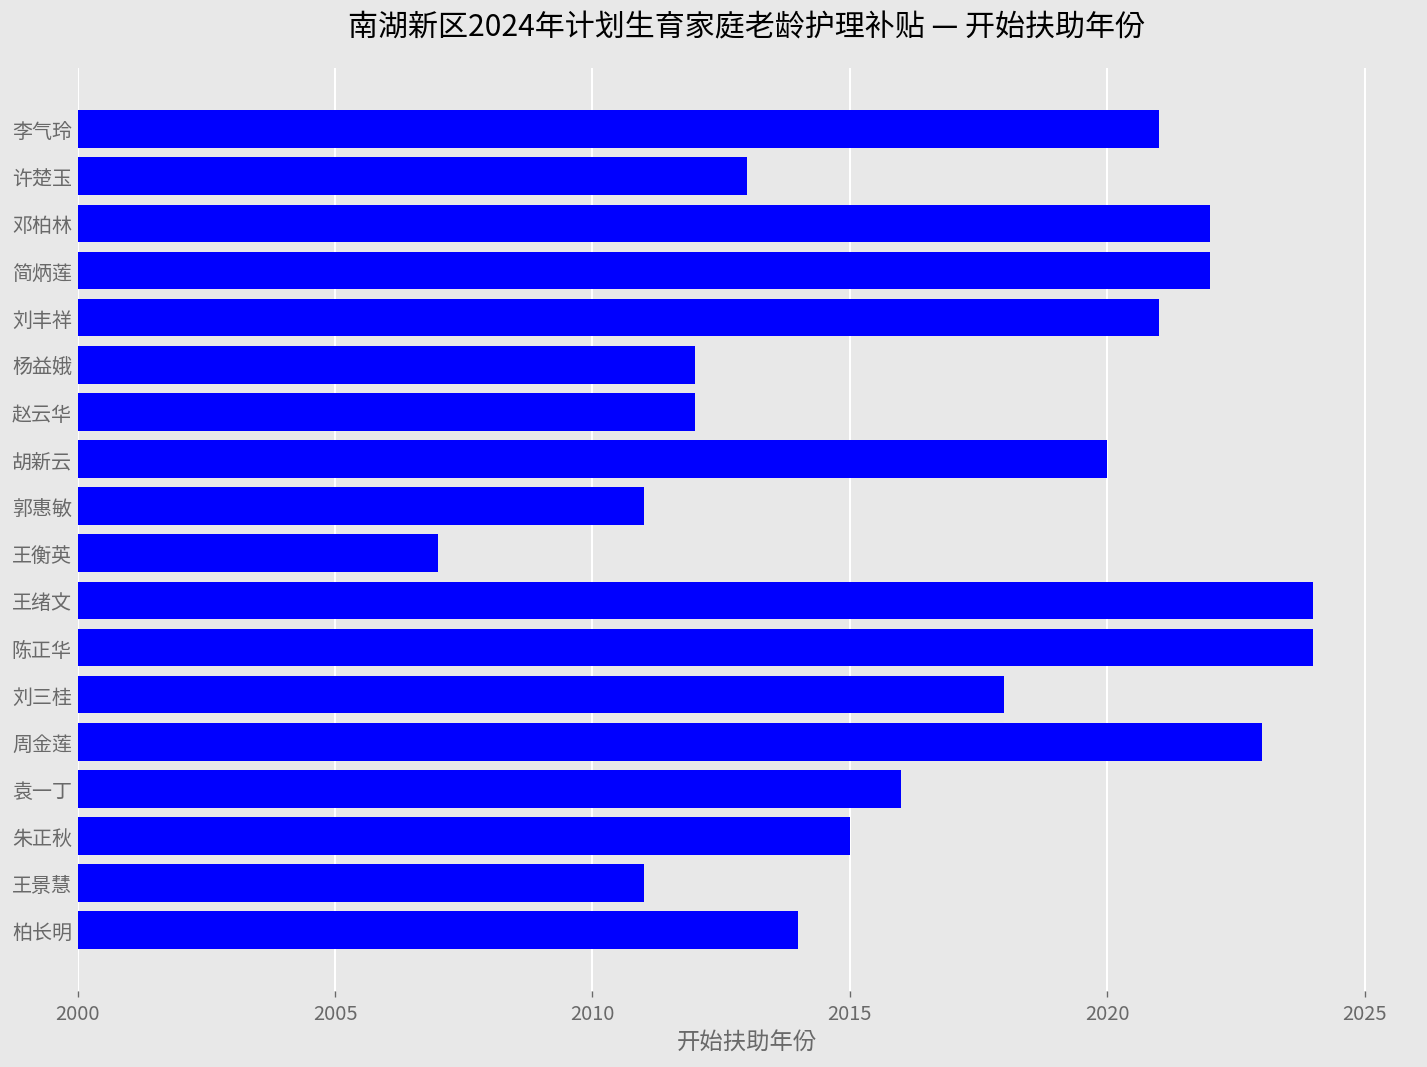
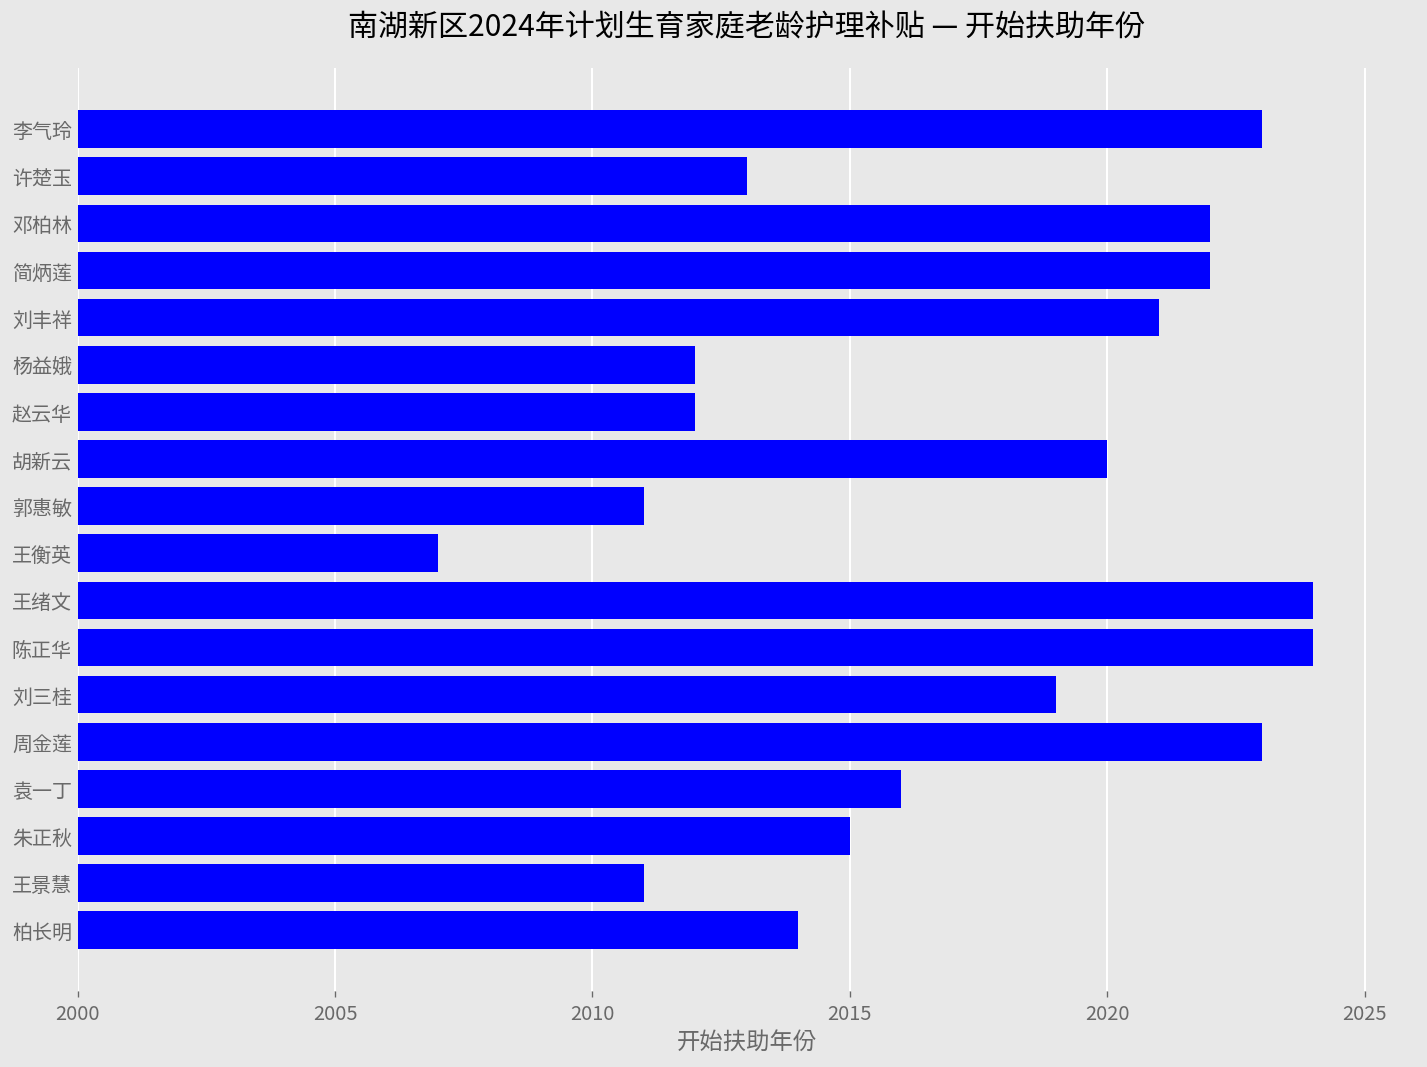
  {
-   "李气玲": 2021,
+   "李气玲": 2023,
    "许楚玉": 2013,
    "邓柏林": 2022,
    "简炳莲": 2022,
    "刘丰祥": 2021,
    "杨益娥": 2012,
    "赵云华": 2012,
    "胡新云": 2020,
    "郭惠敏": 2011,
    "王衡英": 2007,
    "王绪文": 2024,
    "陈正华": 2024,
-   "刘三桂": 2018,
+   "刘三桂": 2019,
    "周金莲": 2023,
    "袁一丁": 2016,
    "朱正秋": 2015,
    "王景慧": 2011,
    "柏长明": 2014
  }
